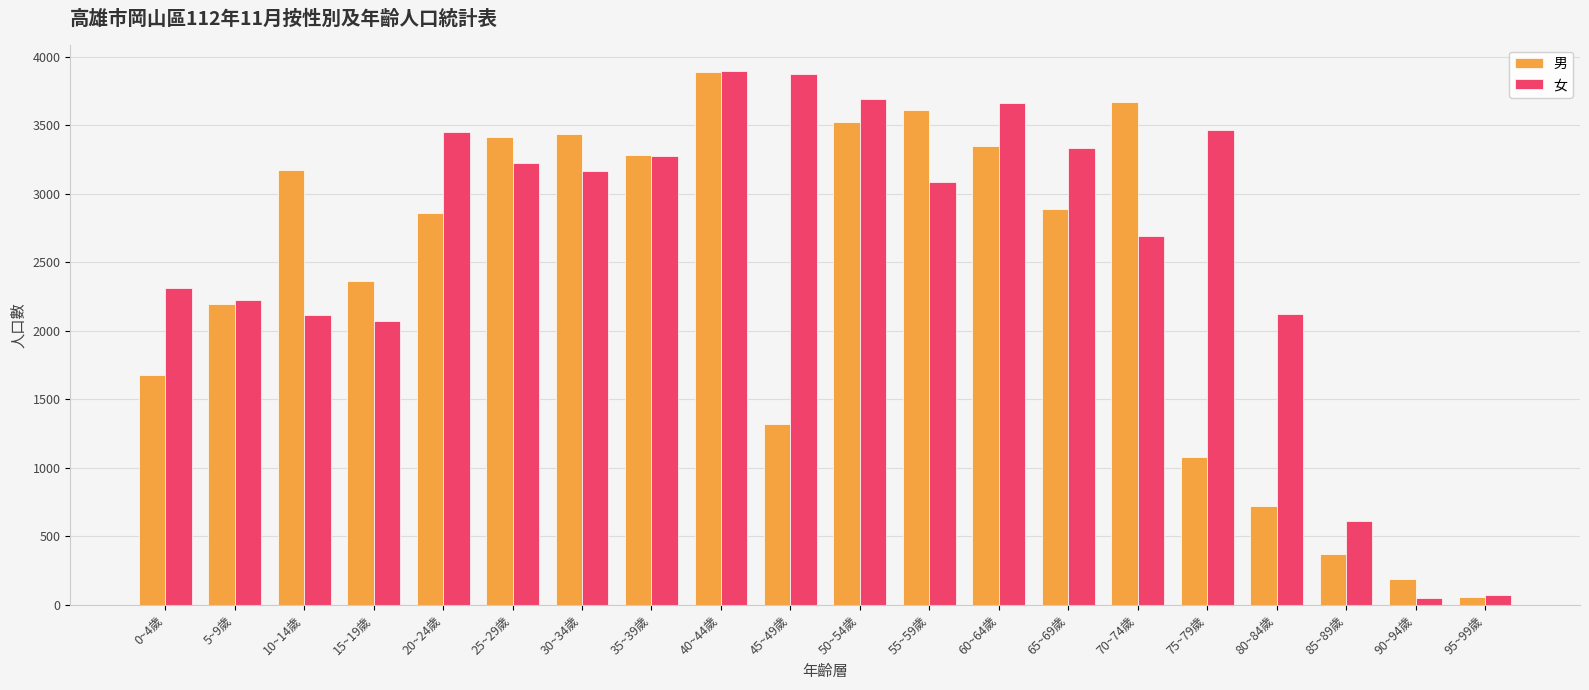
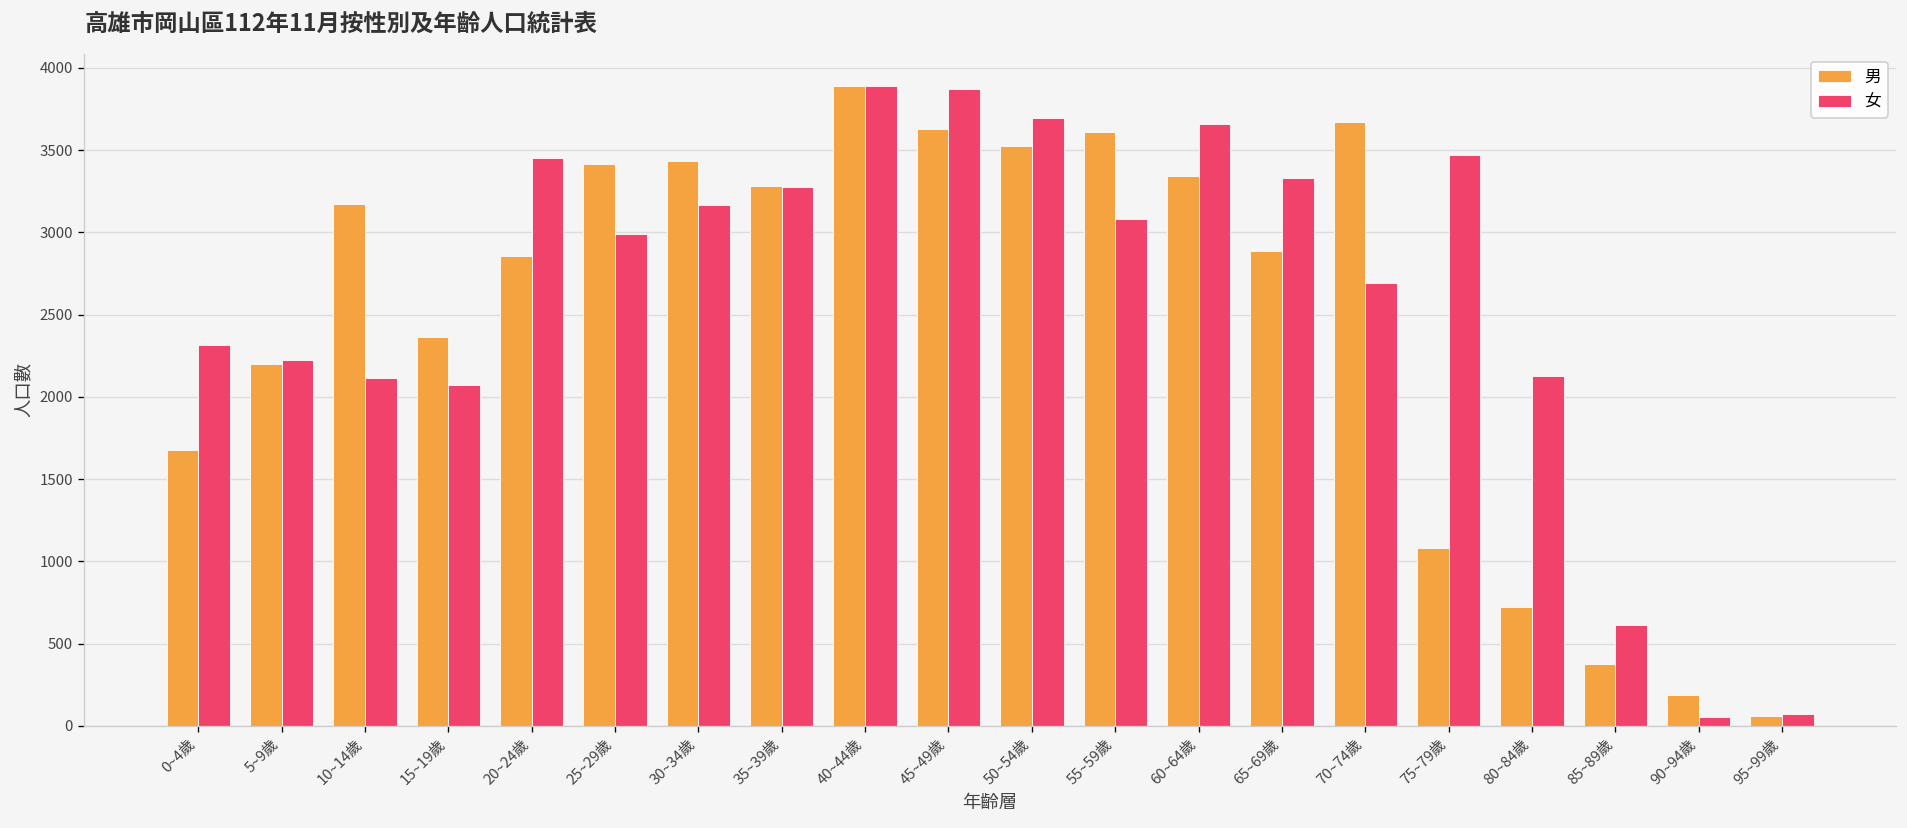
  {
    "男": {
      "0~4歲": 1680,
      "5~9歲": 2200,
      "10~14歲": 3170,
      "15~19歲": 2360,
      "20~24歲": 2860,
      "25~29歲": 3420,
      "30~34歲": 3430,
      "35~39歲": 3280,
      "40~44歲": 3890,
-     "45~49歲": 1320,
+     "45~49歲": 3630,
      "50~54歲": 3530,
      "55~59歲": 3610,
      "60~64歲": 3350,
      "65~69歲": 2890,
      "70~74歲": 3670,
      "75~79歲": 1080,
      "80~84歲": 720,
      "85~89歲": 370,
      "90~94歲": 190,
      "95~99歲": 60
    },
    "女": {
      "0~4歲": 2320,
      "5~9歲": 2220,
      "10~14歲": 2120,
      "15~19歲": 2070,
      "20~24歲": 3450,
-     "25~29歲": 3220,
+     "25~29歲": 2990,
      "30~34歲": 3170,
      "35~39歲": 3280,
      "40~44歲": 3890,
      "45~49歲": 3870,
      "50~54歲": 3690,
      "55~59歲": 3080,
      "60~64歲": 3660,
      "65~69歲": 3330,
      "70~74歲": 2690,
      "75~79歲": 3470,
      "80~84歲": 2130,
      "85~89歲": 610,
      "90~94歲": 50,
      "95~99歲": 70
    }
  }
